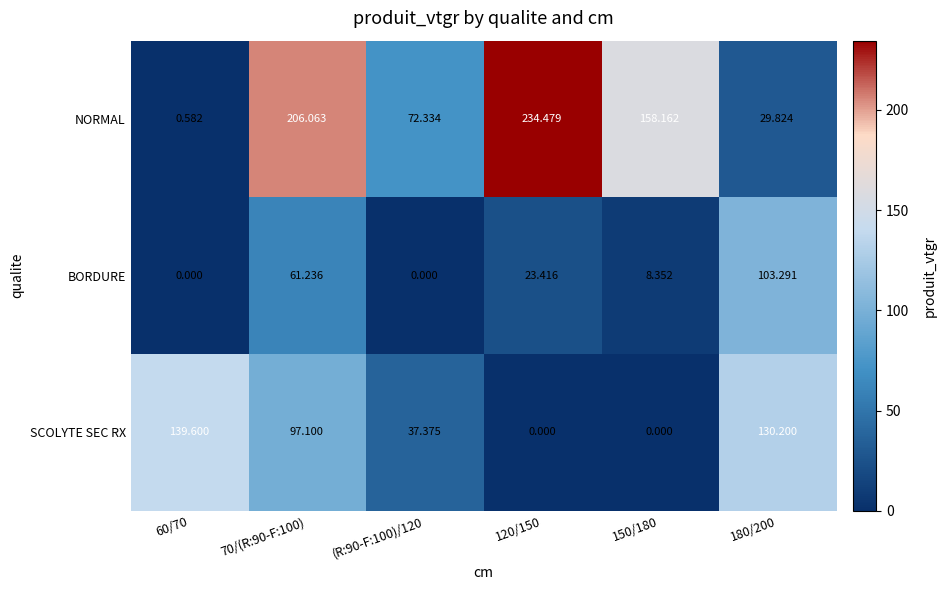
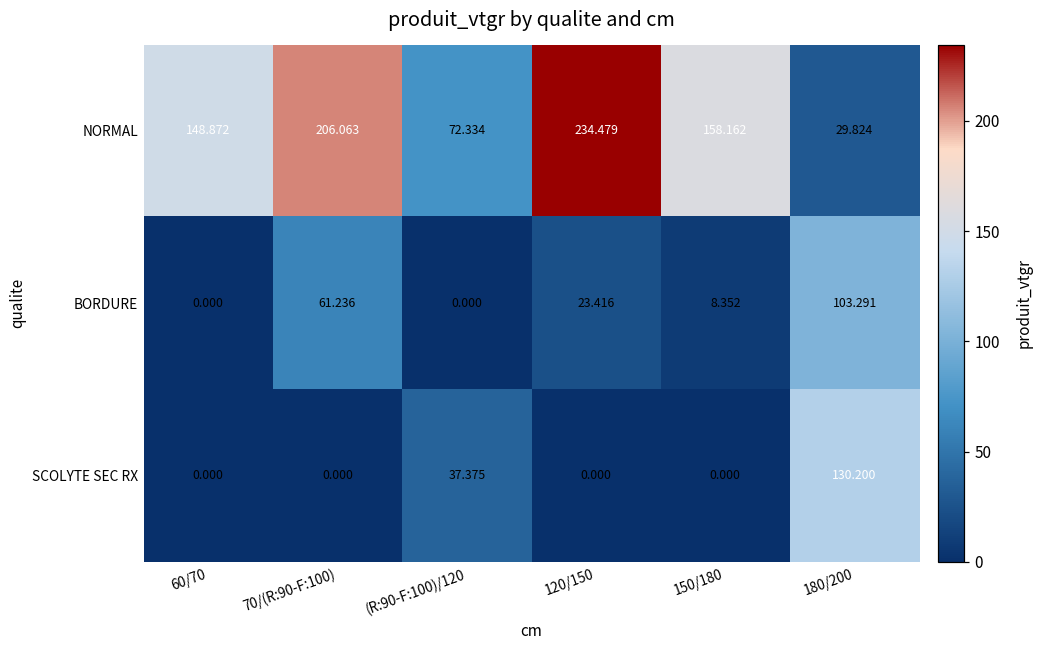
  {
    "NORMAL": {
-     "60/70": 0.582,
+     "60/70": 148.872,
      "70/(R:90-F:100)": 206.063,
      "(R:90-F:100)/120": 72.334,
      "120/150": 234.479,
      "180/200": 29.824
    },
    "BORDURE": {
      "60/70": 0.000,
      "70/(R:90-F:100)": 61.236,
      "(R:90-F:100)/120": 0.000,
      "120/150": 23.416,
      "150/180": 8.352,
      "180/200": 103.291
    },
    "SCOLYTE SEC RX": {
-     "60/70": 139.600,
-     "70/(R:90-F:100)": 97.100,
+     "60/70": 0.000,
+     "70/(R:90-F:100)": 0.000,
      "(R:90-F:100)/120": 37.375,
      "120/150": 0.000,
      "150/180": 0.000,
      "180/200": 130.200
    }
  }
